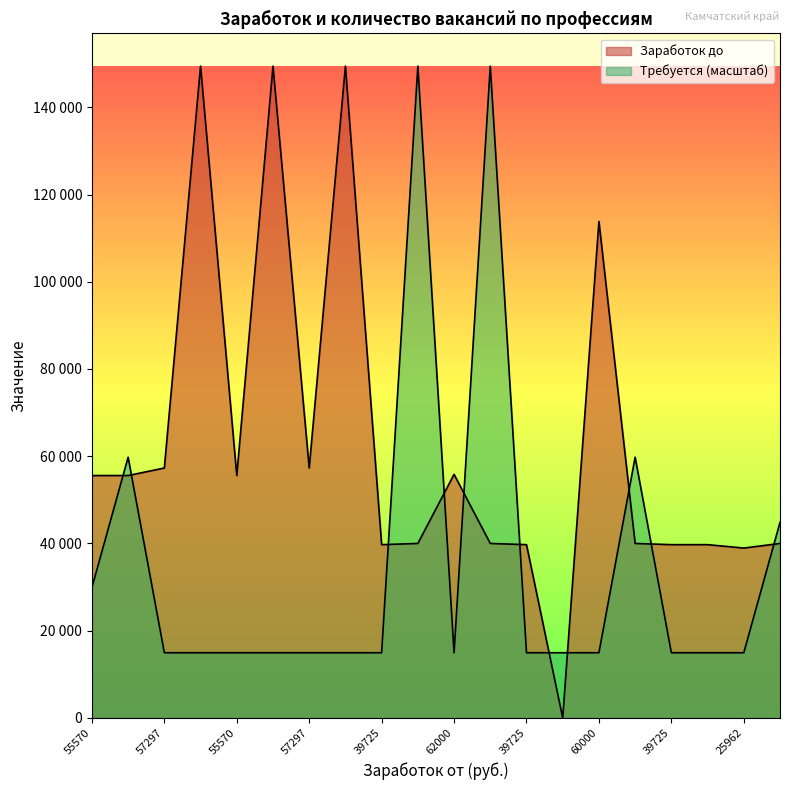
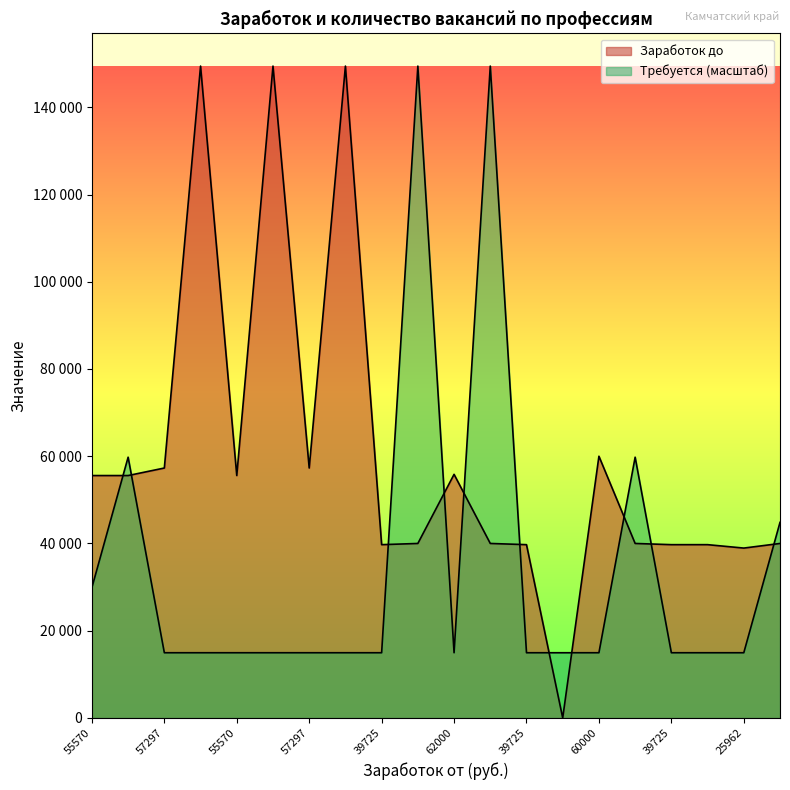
  {
    "Заработок до": {
      "62000": 56000,
-     "60000": 114000,
+     "60000": 60000,
      "25962": 39000
    },
    "Требуется (масштаб)": {
      "62000": 15000,
      "60000": 15000,
      "25962": 15000
    }
  }
